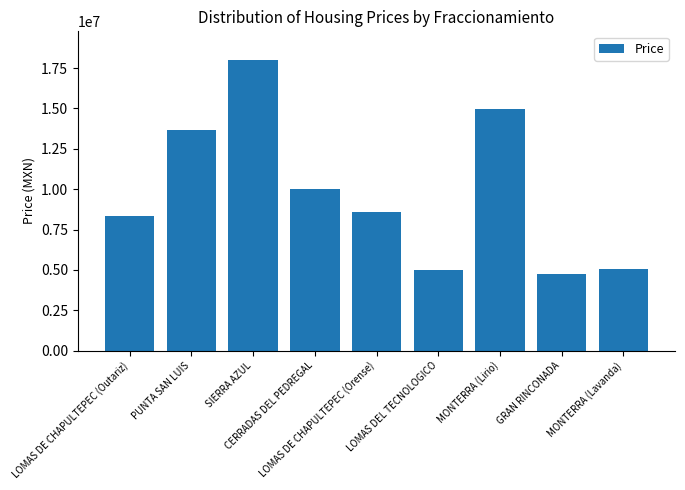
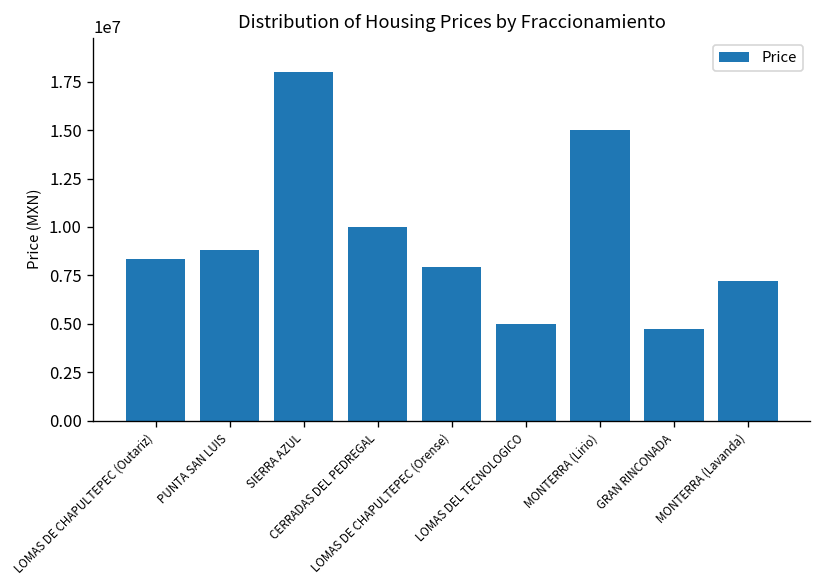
  {
    "LOMAS DE CHAPULTEPEC (Outariz)": 8400000,
-   "PUNTA SAN LUIS": 13700000,
+   "PUNTA SAN LUIS": 8800000,
    "SIERRA AZUL": 18000000,
    "CERRADAS DEL PEDREGAL": 10000000,
-   "LOMAS DE CHAPULTEPEC (Orense)": 8600000,
+   "LOMAS DE CHAPULTEPEC (Orense)": 7900000,
    "LOMAS DEL TECNOLOGICO": 5000000,
    "MONTERRA (Lirio)": 15000000,
    "GRAN RINCONADA": 4700000,
-   "MONTERRA (Lavanda)": 5100000
+   "MONTERRA (Lavanda)": 7200000
  }
